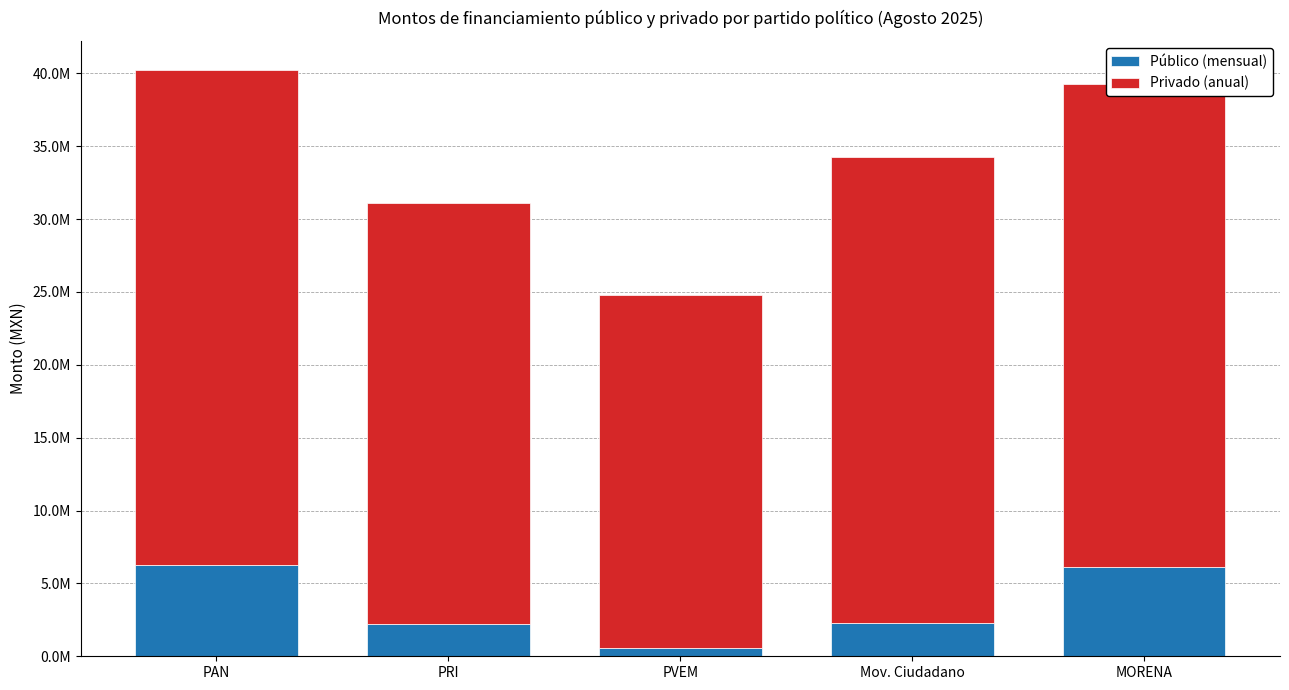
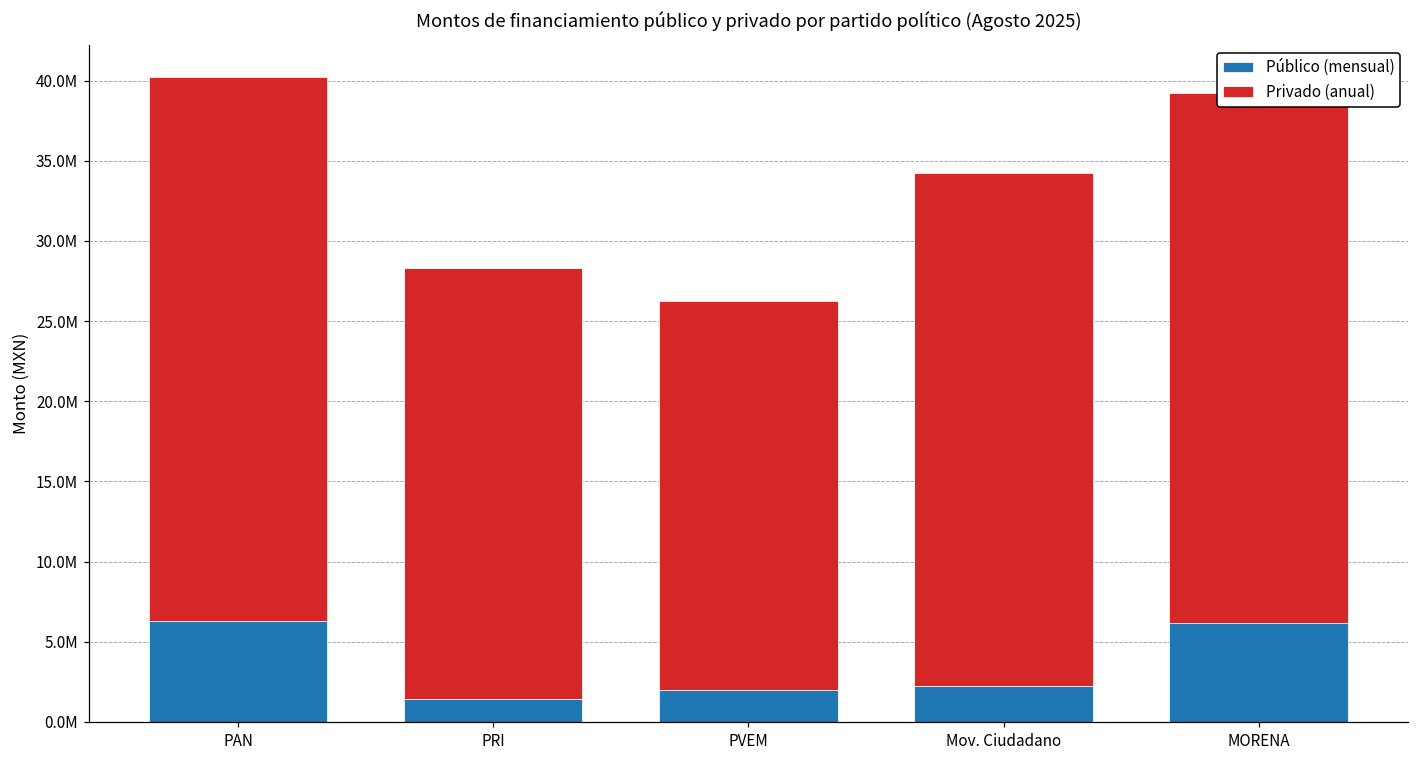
  {
    "Público (mensual)": {
      "PAN": 6300000,
-     "PRI": 2200000,
-     "PVEM": 600000,
+     "PRI": 1400000,
+     "PVEM": 2000000,
      "Mov. Ciudadano": 2300000,
      "MORENA": 6100000
    },
    "Privado (anual)": {
      "PAN": 33900000,
-     "PRI": 28900000,
+     "PRI": 26900000,
      "PVEM": 24200000,
      "Mov. Ciudadano": 32000000
    }
  }
